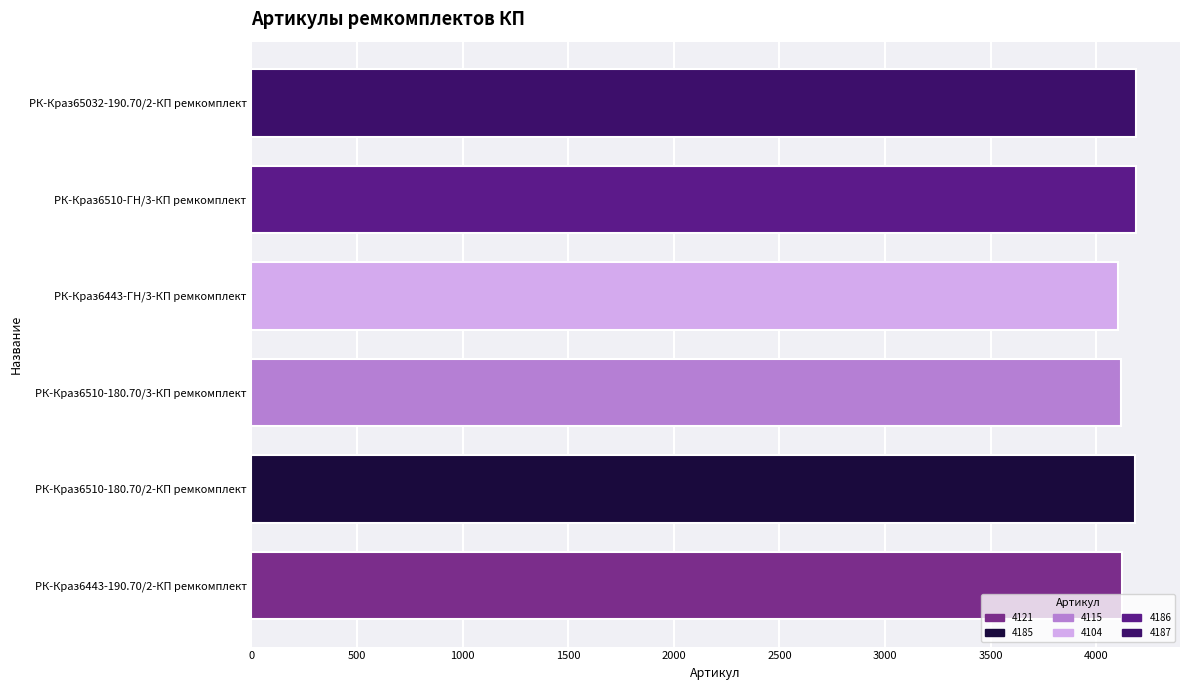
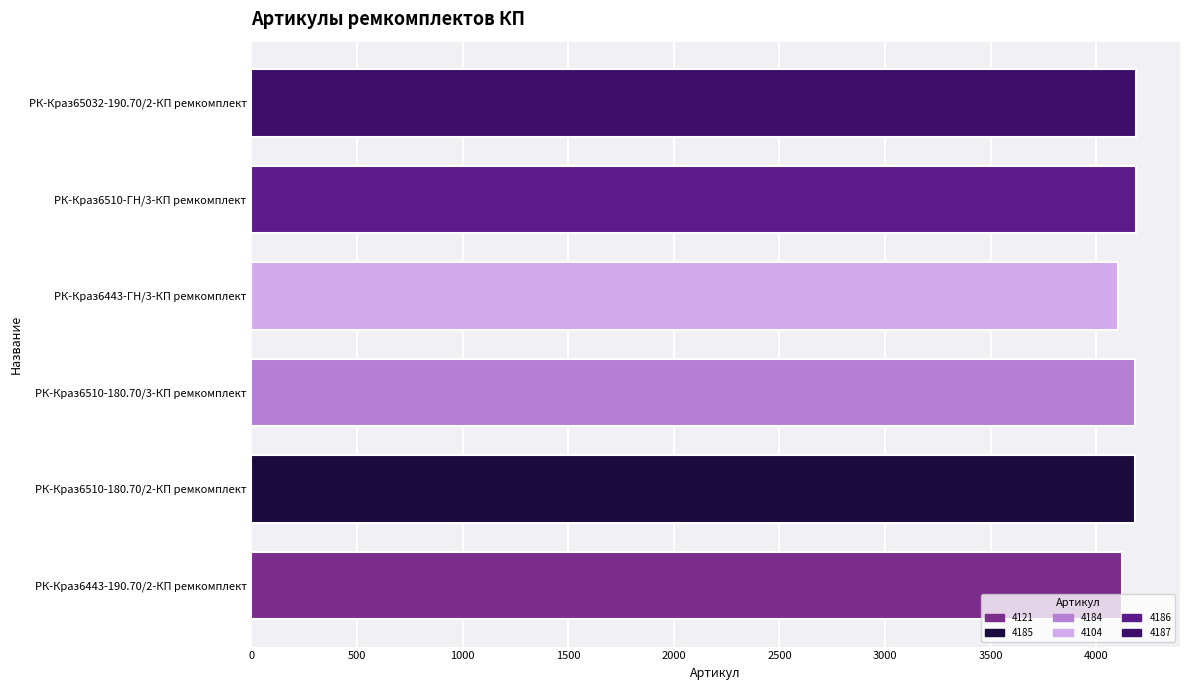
  {
    "РК-Краз65032-190.70/2-КП ремкомплект": 4190,
    "РК-Краз6510-ГН/3-КП ремкомплект": 4190,
    "РК-Краз6443-ГН/3-КП ремкомплект": 4100,
-   "РК-Краз6510-180.70/3-КП ремкомплект": 4120,
+   "РК-Краз6510-180.70/3-КП ремкомплект": 4180,
    "РК-Краз6510-180.70/2-КП ремкомплект": 4190,
    "РК-Краз6443-190.70/2-КП ремкомплект": 4120
  }
